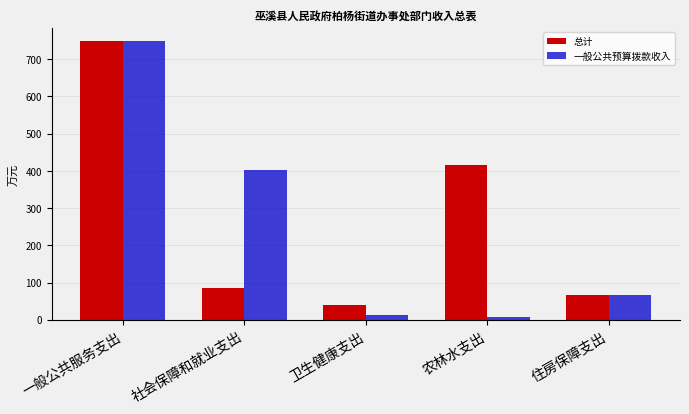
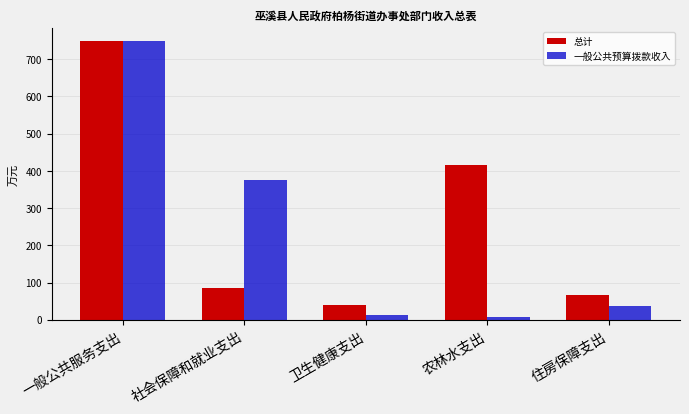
  {
    "总计": {
      "一般公共服务支出": 750,
      "社会保障和就业支出": 80,
      "卫生健康支出": 40,
      "农林水支出": 420,
      "住房保障支出": 70
    },
    "一般公共预算拨款收入": {
      "一般公共服务支出": 750,
-     "社会保障和就业支出": 400,
+     "社会保障和就业支出": 380,
      "卫生健康支出": 10,
      "农林水支出": 10,
-     "住房保障支出": 70
+     "住房保障支出": 40
    }
  }
